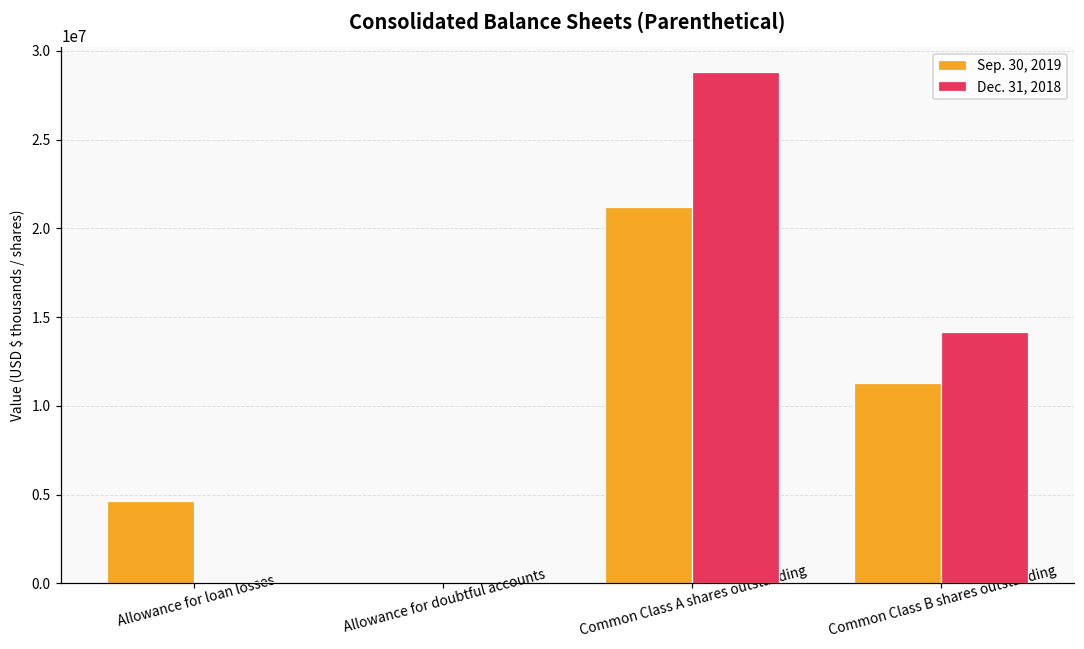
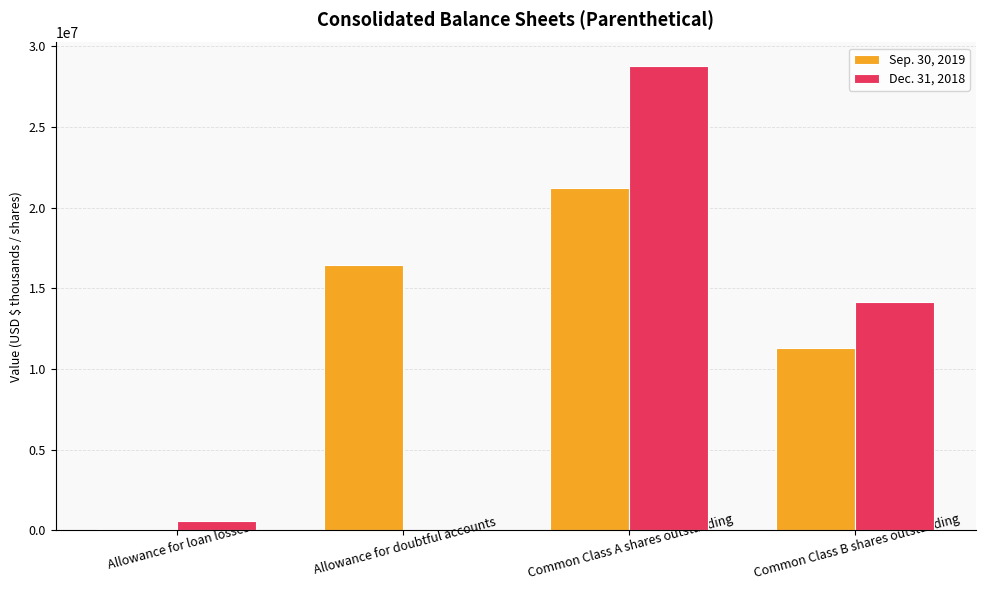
  {
    "Sep. 30, 2019": {
-     "Allowance for loan losses": 4700000,
-     "Allowance for doubtful accounts": 0,
+     "Allowance for loan losses": 100000,
+     "Allowance for doubtful accounts": 16500000,
      "Common Class A shares outstanding": 21200000,
      "Common Class B shares outstanding": 11300000
    },
    "Dec. 31, 2018": {
-     "Allowance for loan losses": 100000,
+     "Allowance for loan losses": 600000,
      "Common Class A shares outstanding": 28800000,
      "Common Class B shares outstanding": 14200000
    }
  }
